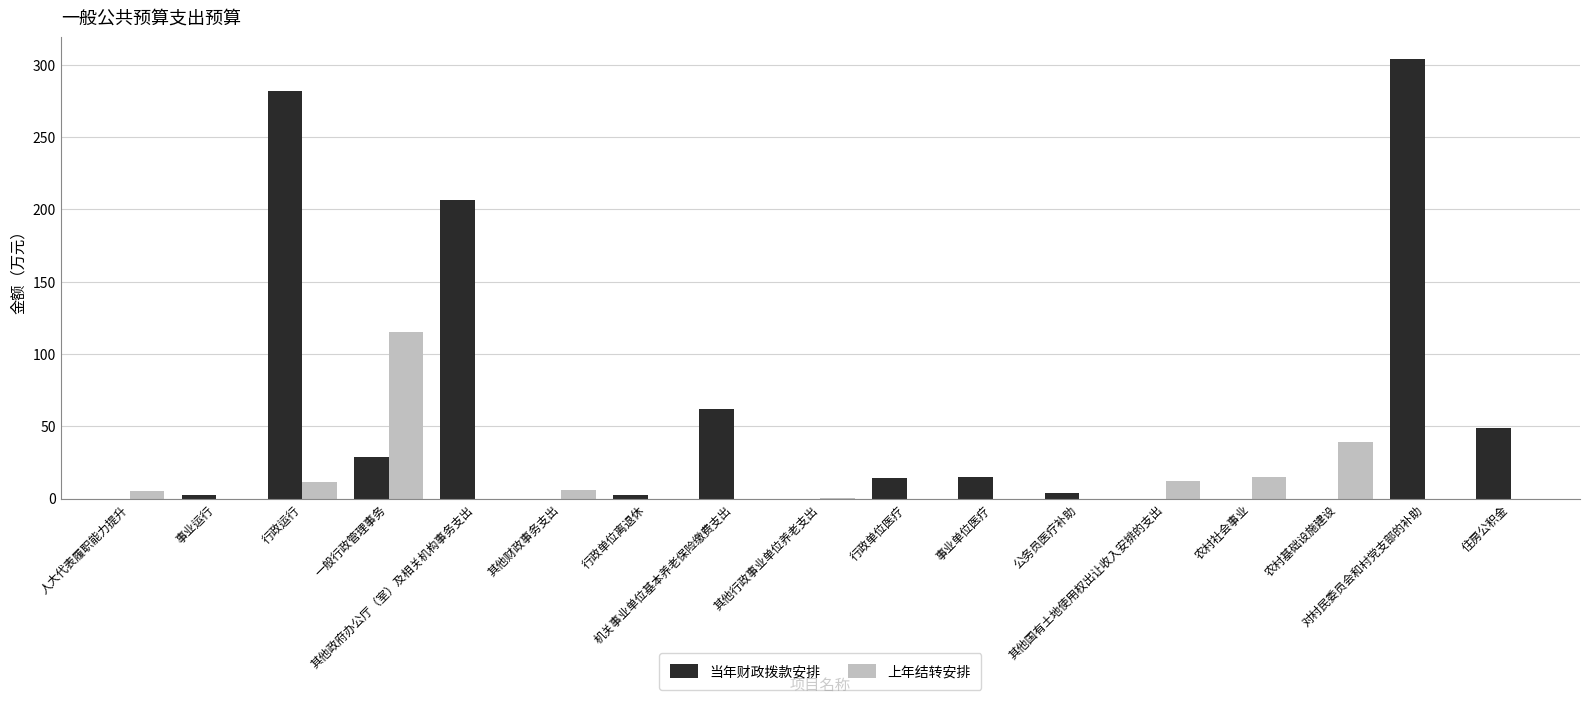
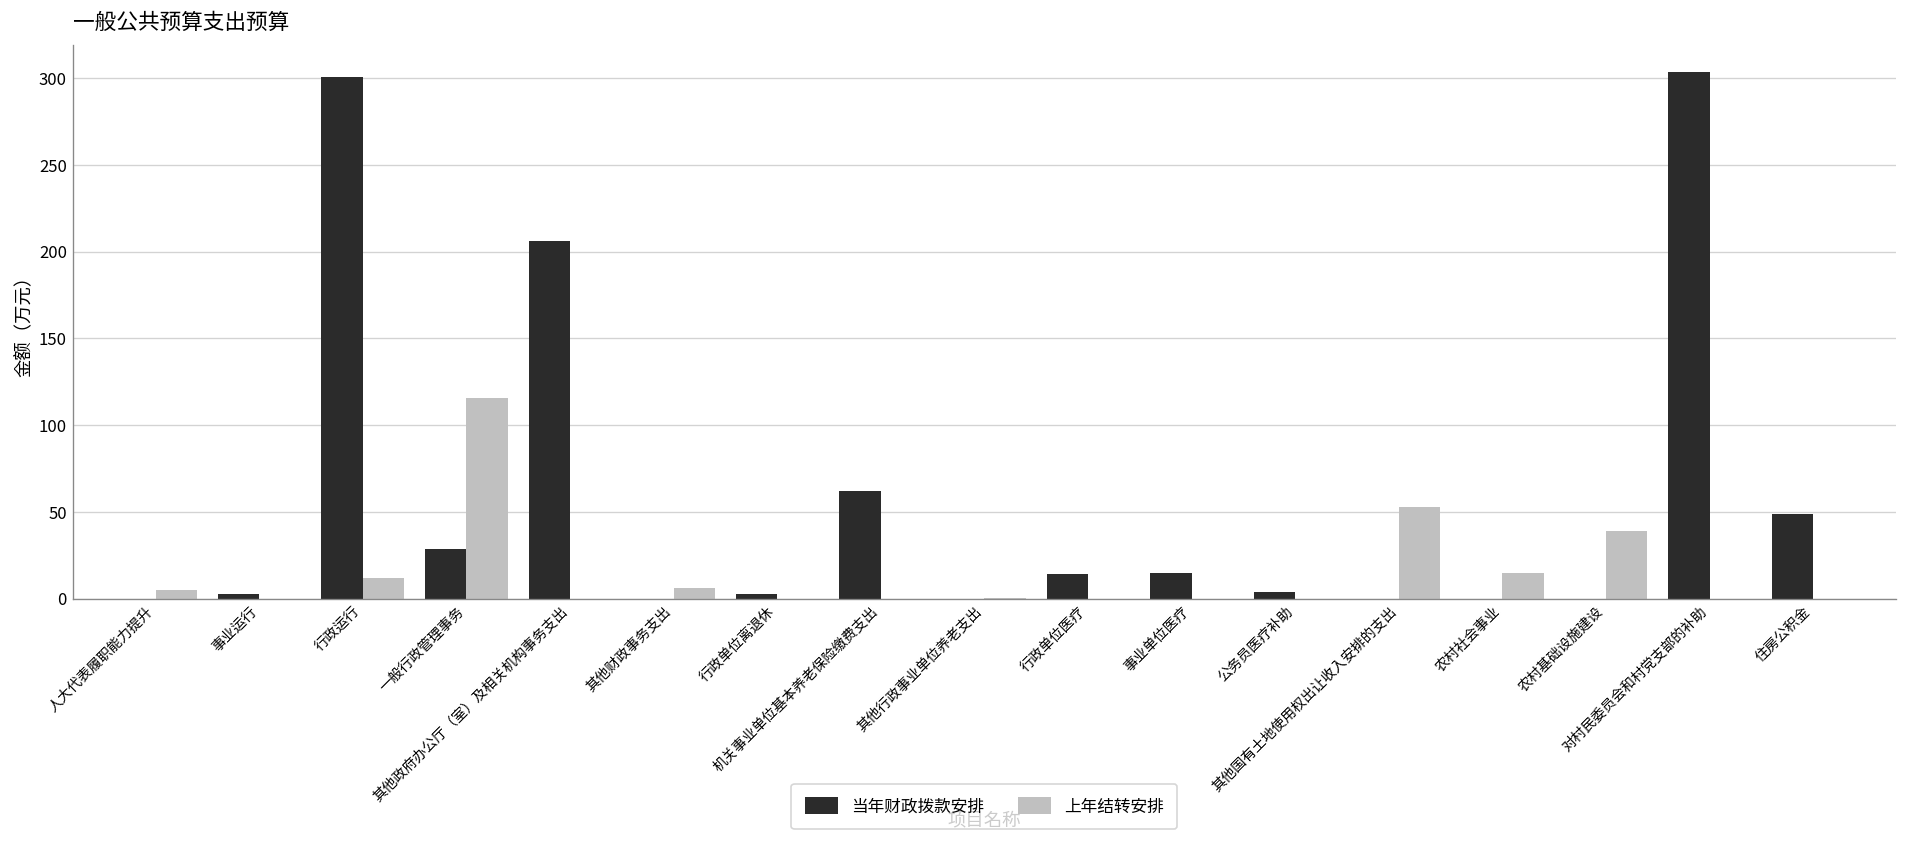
  {
    "当年财政拨款安排": {
      "人大代表履职能力提升": 0,
      "事业运行": 3,
-     "行政运行": 282,
+     "行政运行": 301,
      "一般行政管理事务": 29,
      "其他政府办公厅（室）及相关机构事务支出": 206,
      "其他财政事务支出": 0,
      "行政单位离退休": 3,
      "机关事业单位基本养老保险缴费支出": 62,
      "其他行政事业单位养老支出": 0,
      "行政单位医疗": 14,
      "事业单位医疗": 15,
      "公务员医疗补助": 4,
      "其他国有土地使用权出让收入安排的支出": 0,
      "农村社会事业": 0,
      "农村基础设施建设": 0,
      "对村民委员会和村党支部的补助": 304,
      "住房公积金": 49
    },
    "上年结转安排": {
      "人大代表履职能力提升": 5,
      "事业运行": 0,
      "行政运行": 12,
      "一般行政管理事务": 115,
      "其他政府办公厅（室）及相关机构事务支出": 0,
      "其他财政事务支出": 6,
      "行政单位离退休": 0,
      "机关事业单位基本养老保险缴费支出": 0,
      "行政单位医疗": 0,
      "事业单位医疗": 0,
      "公务员医疗补助": 0,
-     "其他国有土地使用权出让收入安排的支出": 12,
+     "其他国有土地使用权出让收入安排的支出": 53,
      "农村社会事业": 15,
      "农村基础设施建设": 39,
      "对村民委员会和村党支部的补助": 0,
      "住房公积金": 0
    }
  }
